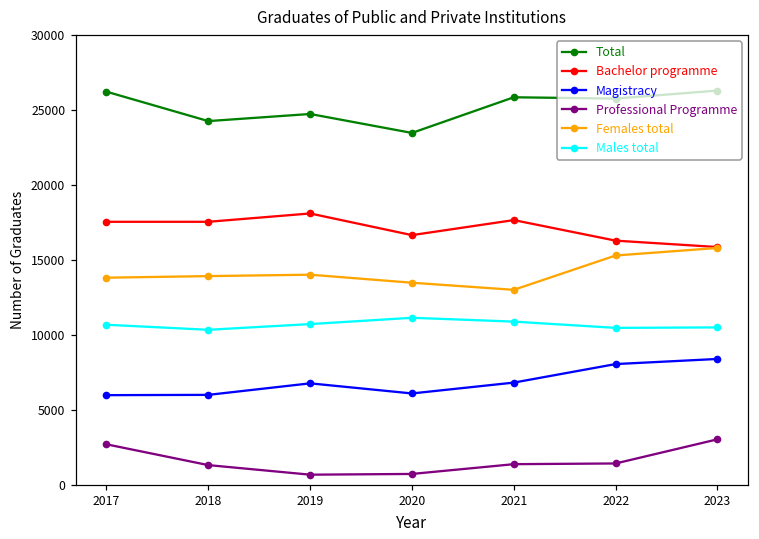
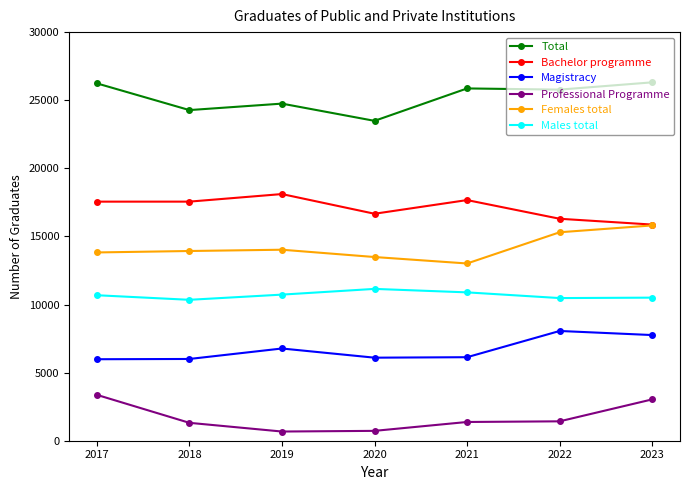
  {
    "Total": {
      "2017": 26200,
      "2018": 24300,
      "2019": 24800,
      "2020": 23500,
      "2021": 25900
    },
    "Bachelor programme": {
      "2017": 17600,
      "2018": 17600,
      "2019": 18100,
      "2020": 16700,
      "2021": 17700,
      "2022": 16300
    },
    "Magistracy": {
      "2017": 6000,
      "2018": 6000,
      "2019": 6800,
      "2020": 6100,
-     "2021": 6800,
+     "2021": 6100,
      "2022": 8100,
-     "2023": 8400
+     "2023": 7800
    },
    "Professional Programme": {
-     "2017": 2700,
+     "2017": 3400,
      "2018": 1300,
      "2019": 700,
      "2020": 700,
      "2021": 1400,
      "2022": 1400,
      "2023": 3000
    },
    "Females total": {
      "2017": 13800,
      "2018": 13900,
      "2019": 14000,
      "2020": 13500,
      "2021": 13000,
      "2022": 15300
    },
    "Males total": {
      "2017": 10700,
      "2018": 10300,
      "2019": 10700,
      "2020": 11100,
      "2021": 10900,
      "2022": 10500,
      "2023": 10500
    }
  }
